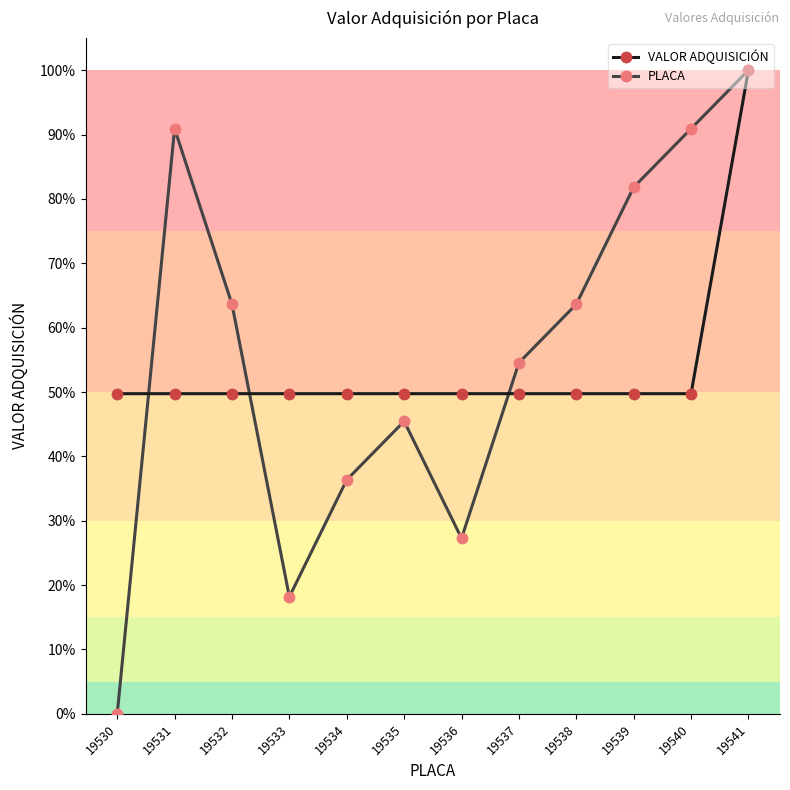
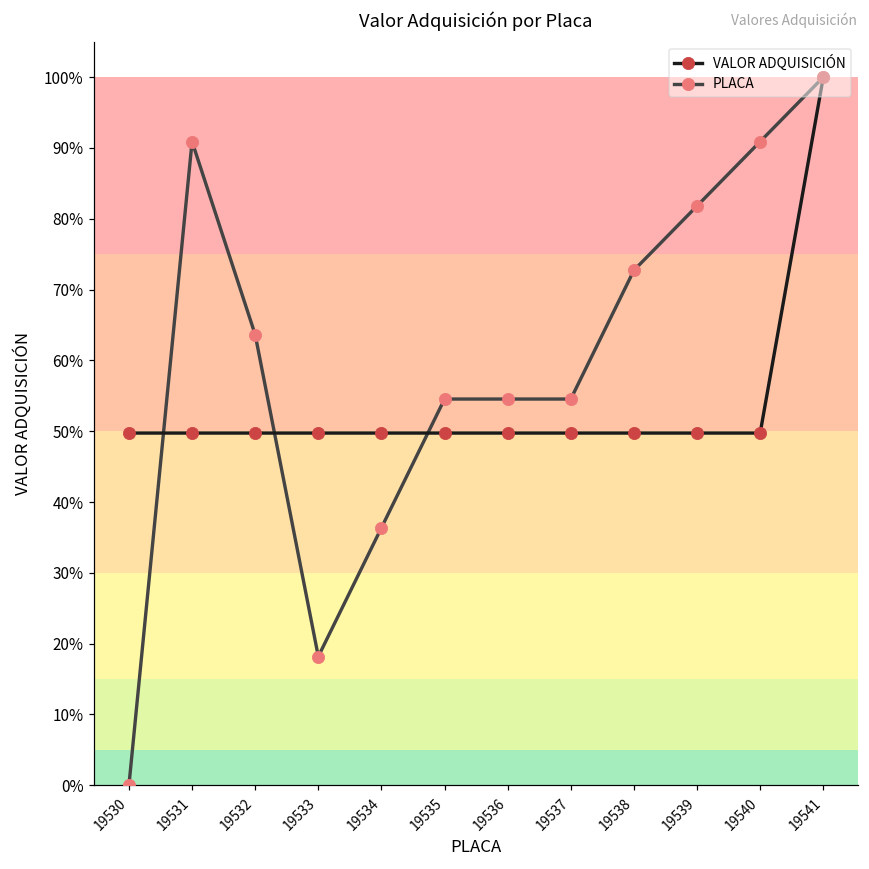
  {
    "VALOR ADQUISICIÓN": {
      "19530": "50%",
      "19531": "50%",
      "19532": "50%",
      "19533": "50%",
      "19534": "50%",
      "19535": "50%",
      "19536": "50%",
      "19537": "50%",
      "19538": "50%",
      "19539": "50%",
      "19540": "50%"
    },
    "PLACA": {
      "19530": "0%",
      "19531": "91%",
      "19532": "64%",
      "19533": "18%",
      "19534": "36%",
-     "19535": "45%",
-     "19536": "27%",
+     "19535": "55%",
+     "19536": "55%",
      "19537": "55%",
-     "19538": "64%",
+     "19538": "73%",
      "19539": "82%",
      "19540": "91%"
    }
  }
